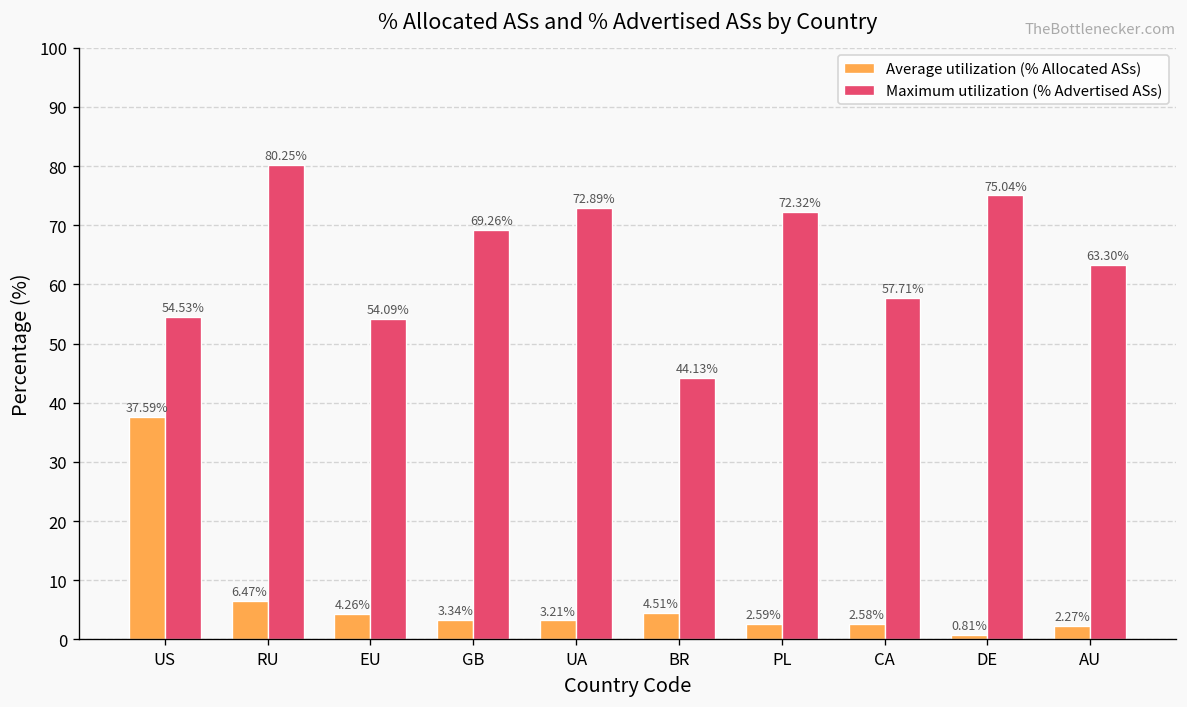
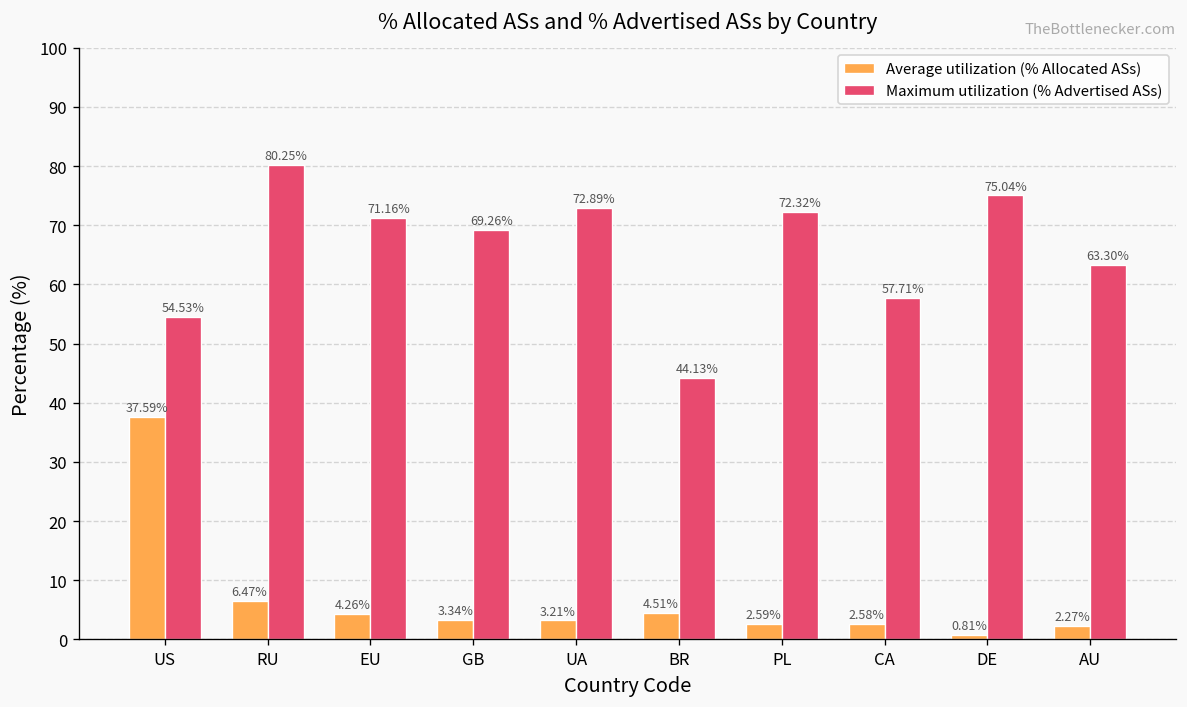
  {
    "Average utilization (% Allocated ASs)": {
      "US": "37.59%",
      "RU": "6.47%",
      "EU": "4.26%",
      "GB": "3.34%",
      "UA": "3.21%",
      "BR": "4.51%",
      "PL": "2.59%",
      "CA": "2.58%",
      "DE": "0.81%",
      "AU": "2.27%"
    },
    "Maximum utilization (% Advertised ASs)": {
      "US": "54.53%",
      "RU": "80.25%",
-     "EU": "54.09%",
+     "EU": "71.16%",
      "GB": "69.26%",
      "UA": "72.89%",
      "BR": "44.13%",
      "PL": "72.32%",
      "CA": "57.71%",
      "DE": "75.04%",
      "AU": "63.30%"
    }
  }
